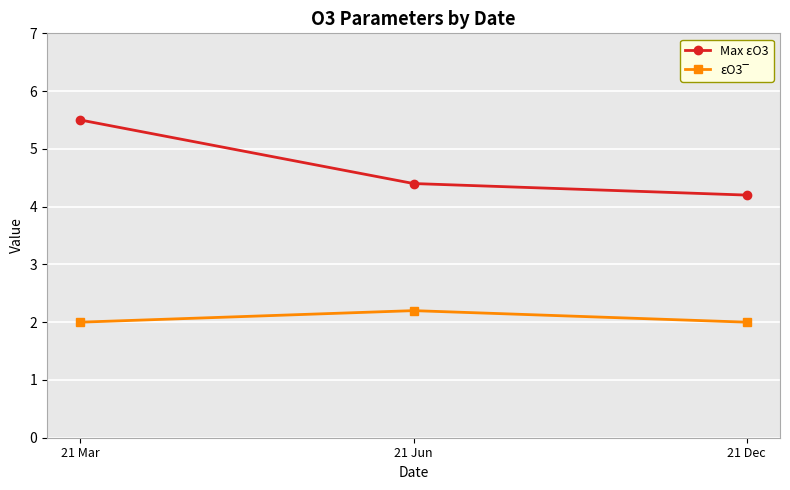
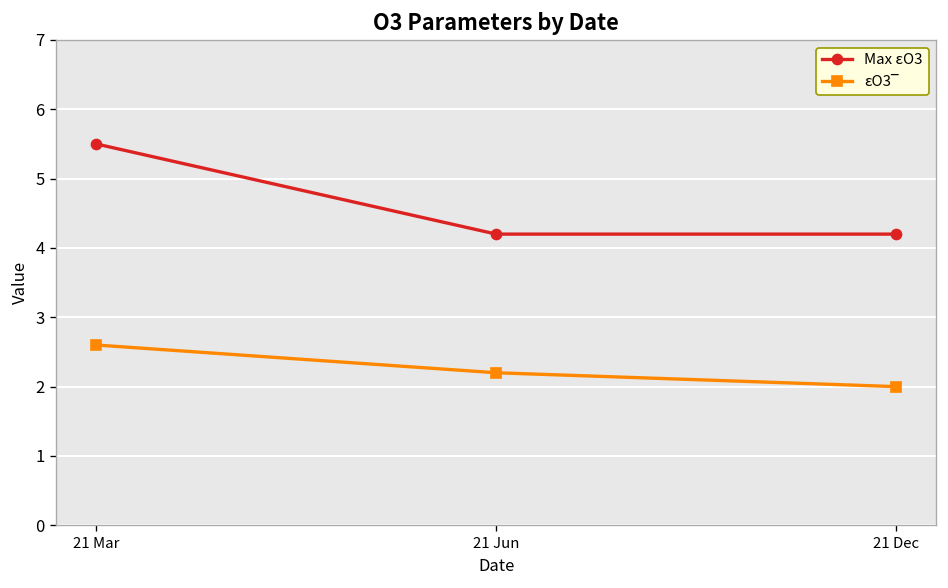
  {
    "Max εO3": {
      "21 Mar": 5.5,
-     "21 Jun": 4.4,
+     "21 Jun": 4.2,
      "21 Dec": 4.2
    },
    "εO3‾": {
-     "21 Mar": 2.0,
+     "21 Mar": 2.6,
      "21 Jun": 2.2,
      "21 Dec": 2.0
    }
  }
